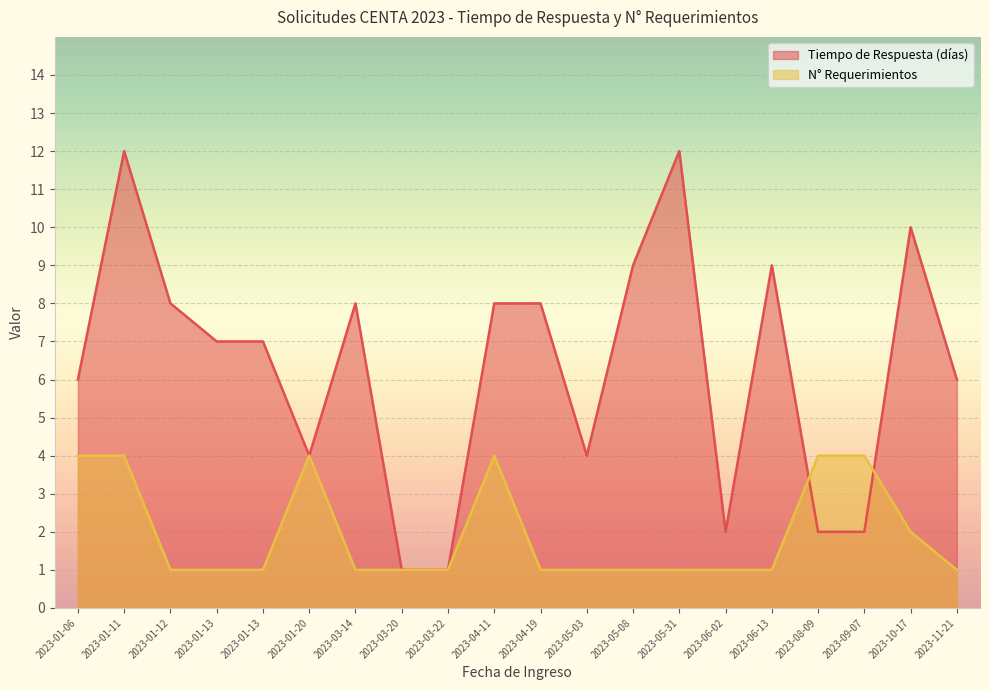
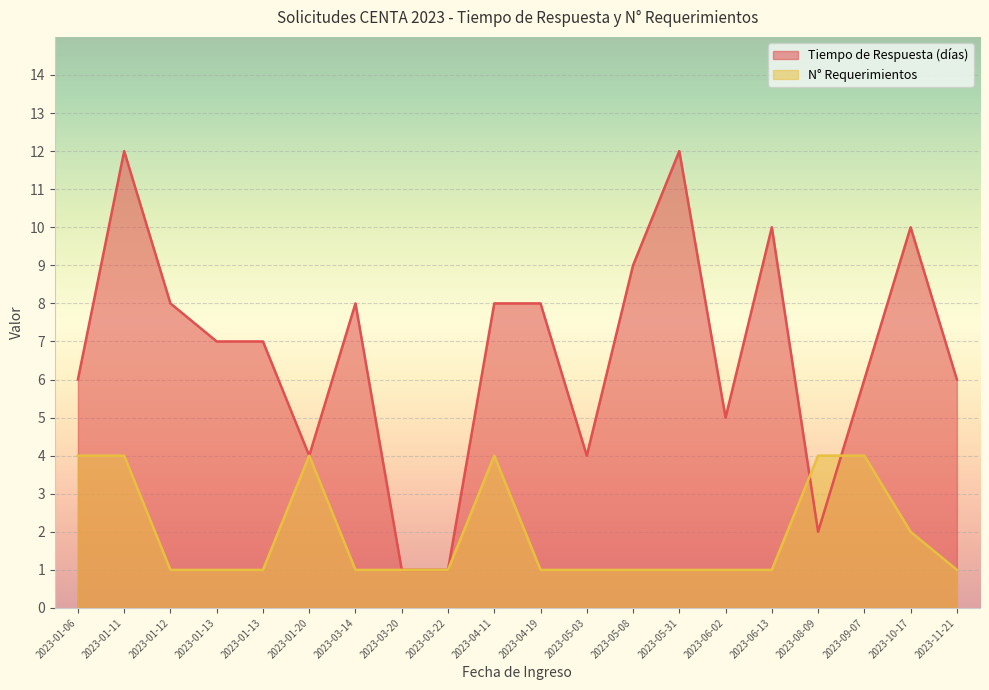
  {
    "Tiempo de Respuesta (días)": {
      "2023-01-06": 6,
      "2023-01-11": 12,
      "2023-01-12": 8,
      "2023-03-14": 8,
      "2023-04-11": 8,
      "2023-04-19": 8,
      "2023-05-03": 4,
      "2023-05-08": 9,
      "2023-05-31": 12,
-     "2023-06-02": 2,
-     "2023-06-13": 9,
+     "2023-06-02": 5,
+     "2023-06-13": 10,
      "2023-08-09": 2,
-     "2023-09-07": 2,
+     "2023-09-07": 6,
      "2023-10-17": 10,
      "2023-11-21": 6
    },
    "N° Requerimientos": {
      "2023-01-06": 4,
      "2023-01-11": 4,
      "2023-01-12": 1,
      "2023-03-14": 1,
      "2023-04-11": 4,
      "2023-04-19": 1,
      "2023-05-03": 1,
      "2023-05-08": 1,
      "2023-05-31": 1,
      "2023-06-02": 1,
      "2023-06-13": 1,
      "2023-08-09": 4,
      "2023-09-07": 4,
      "2023-10-17": 2,
      "2023-11-21": 1
    }
  }
